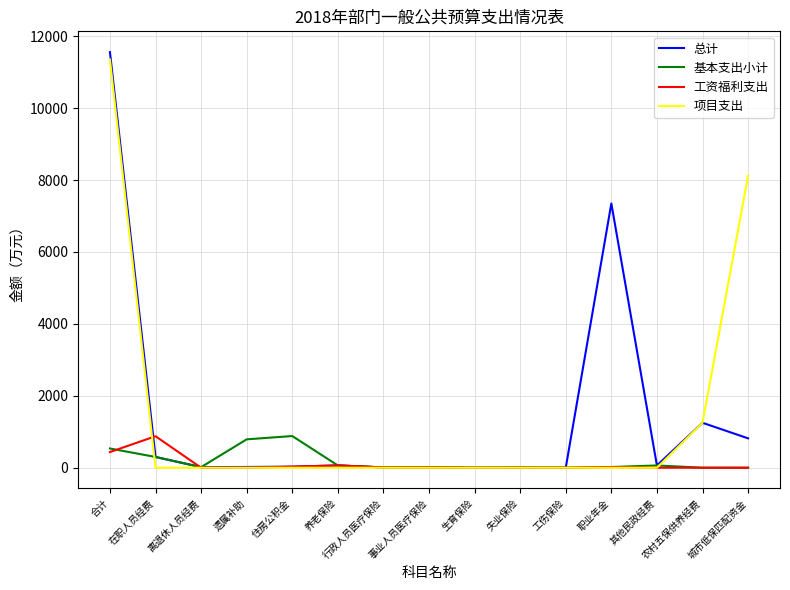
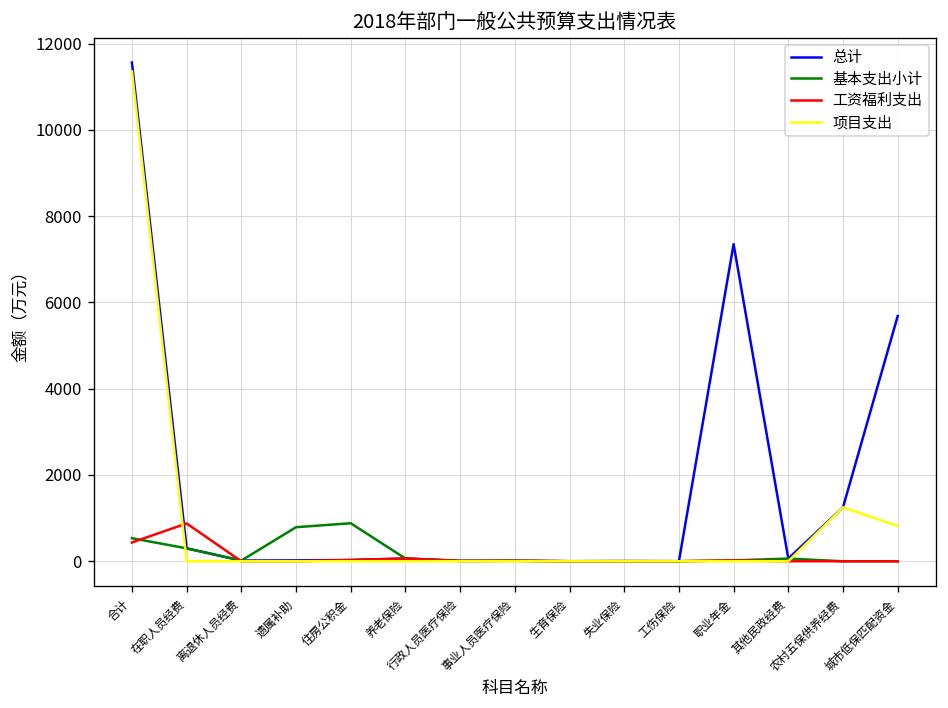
  {
    "总计": {
      "合计": 11600,
      "职业年金": 7400,
-     "城市低保匹配资金": 800
+     "城市低保匹配资金": 5700
    },
    "基本支出小计": {
      "合计": 500,
      "遗属补助": 800,
      "住房公积金": 900
    },
    "工资福利支出": {
      "合计": 400,
      "在职人员经费": 900
    },
    "项目支出": {
      "合计": 11400,
      "在职人员经费": 0,
-     "城市低保匹配资金": 8100
+     "城市低保匹配资金": 800
    }
  }
